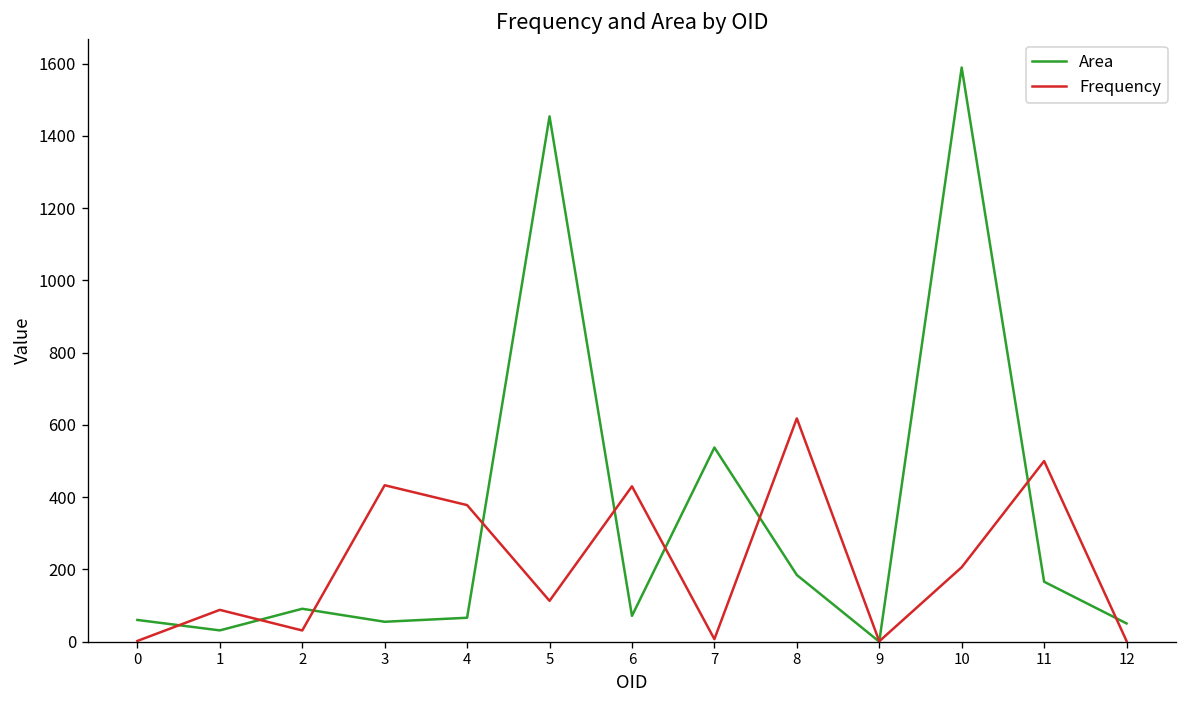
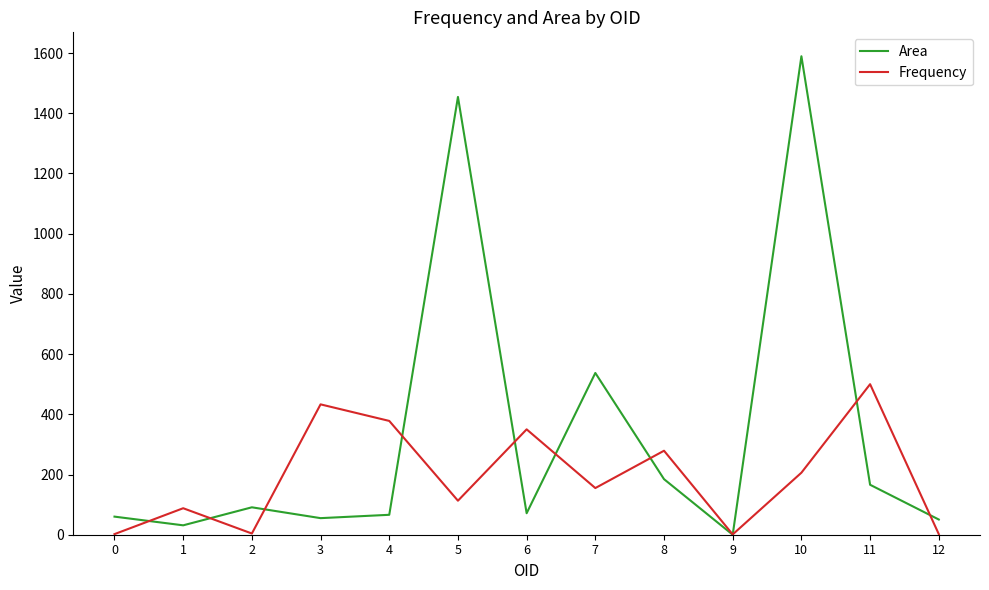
  {
    "Area": {
      "0": 60,
      "1": 30,
      "2": 90,
      "3": 60,
      "4": 70,
      "5": 1450,
      "6": 70,
      "7": 540,
      "8": 180,
      "10": 1590,
      "11": 170,
      "12": 50
    },
    "Frequency": {
      "0": 0,
      "1": 90,
-     "2": 30,
+     "2": 0,
      "3": 430,
      "4": 380,
      "5": 110,
-     "6": 430,
-     "7": 10,
-     "8": 620,
+     "6": 350,
+     "7": 160,
+     "8": 280,
      "10": 210,
      "11": 500,
      "12": 0
    }
  }
